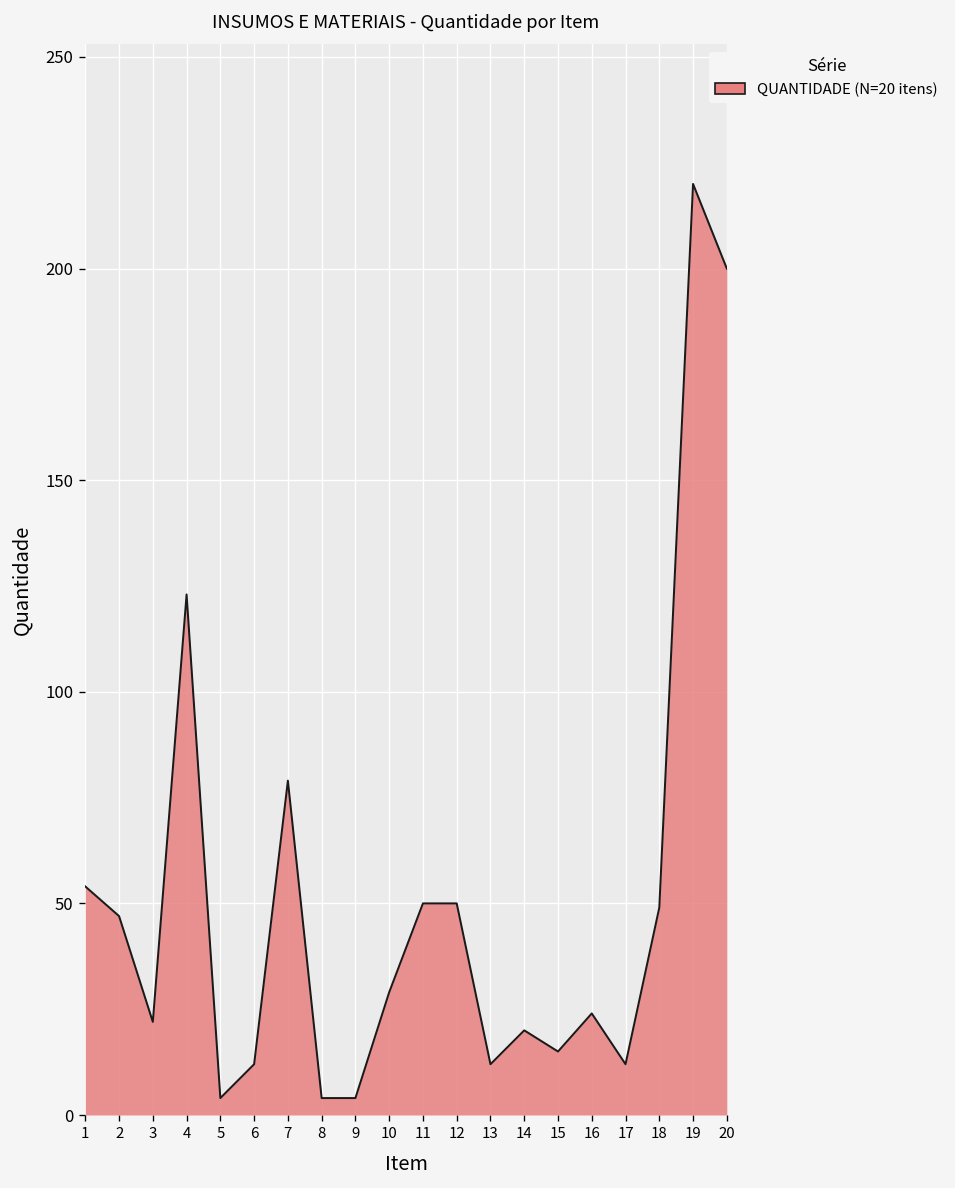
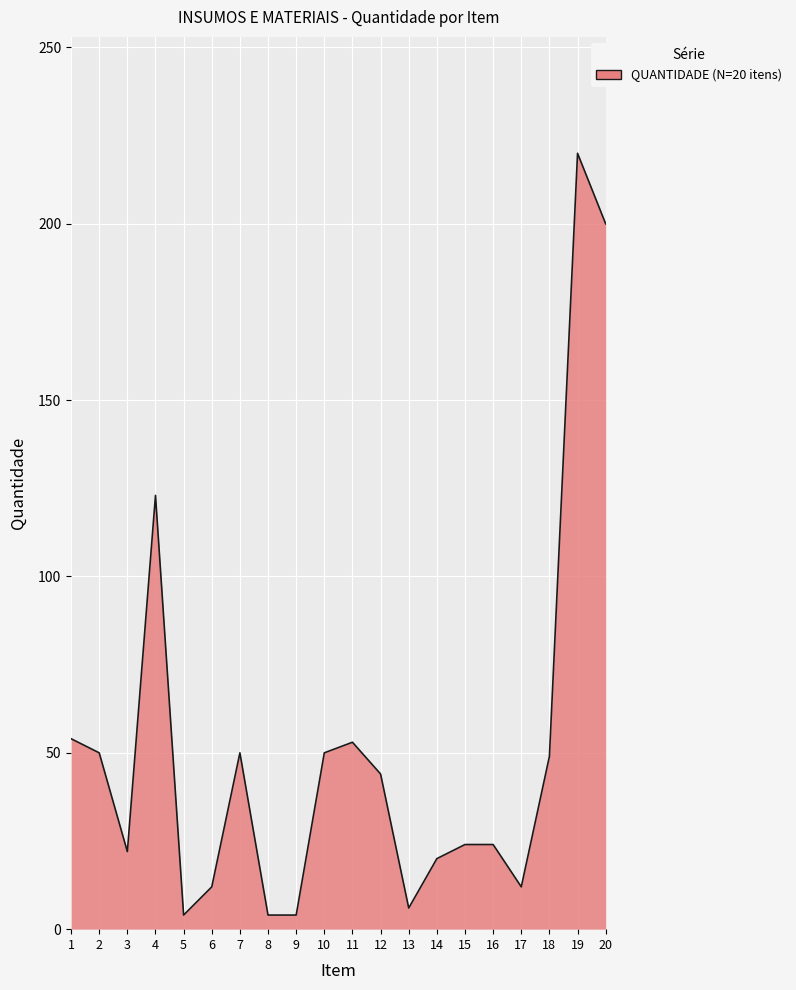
  {
    "1": 54,
-   "2": 47,
+   "2": 50,
    "3": 22,
    "4": 123,
    "5": 4,
    "6": 12,
-   "7": 79,
+   "7": 50,
    "8": 4,
    "9": 4,
-   "10": 29,
-   "11": 50,
-   "12": 50,
-   "13": 12,
+   "10": 50,
+   "11": 53,
+   "12": 44,
+   "13": 6,
    "14": 20,
-   "15": 15,
+   "15": 24,
    "16": 24,
    "17": 12,
    "18": 49,
    "19": 220,
    "20": 200
  }
